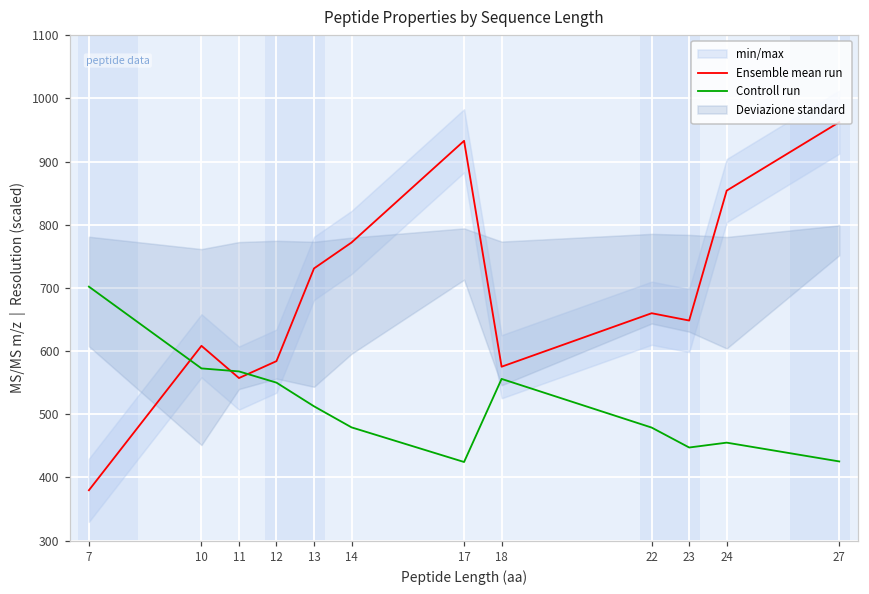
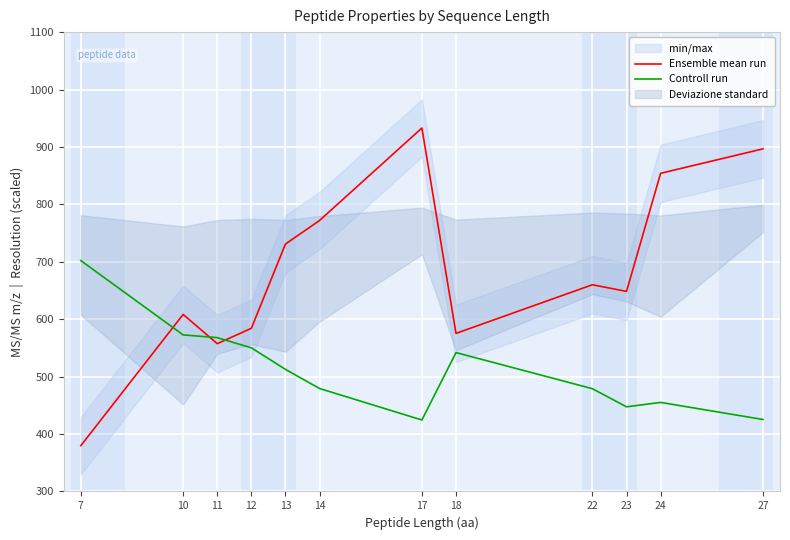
  {
    "Ensemble mean run": {
      "7": 380,
      "10": 610,
      "11": 560,
      "12": 580,
      "13": 730,
      "14": 770,
      "17": 930,
      "18": 580,
      "22": 660,
      "23": 650,
      "24": 850,
-     "27": 960
+     "27": 900
    },
    "Controll run": {
      "7": 700,
      "10": 570,
      "11": 570,
      "12": 550,
      "13": 510,
      "14": 480,
      "17": 420,
-     "18": 560,
+     "18": 540,
      "22": 480,
      "23": 450,
      "24": 460,
      "27": 430
    }
  }
